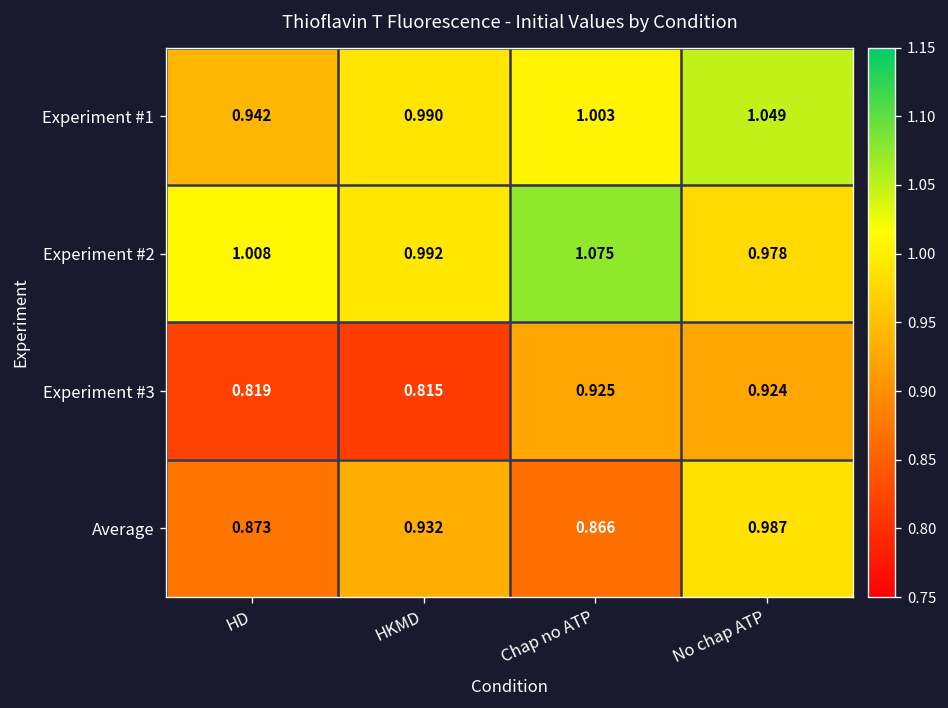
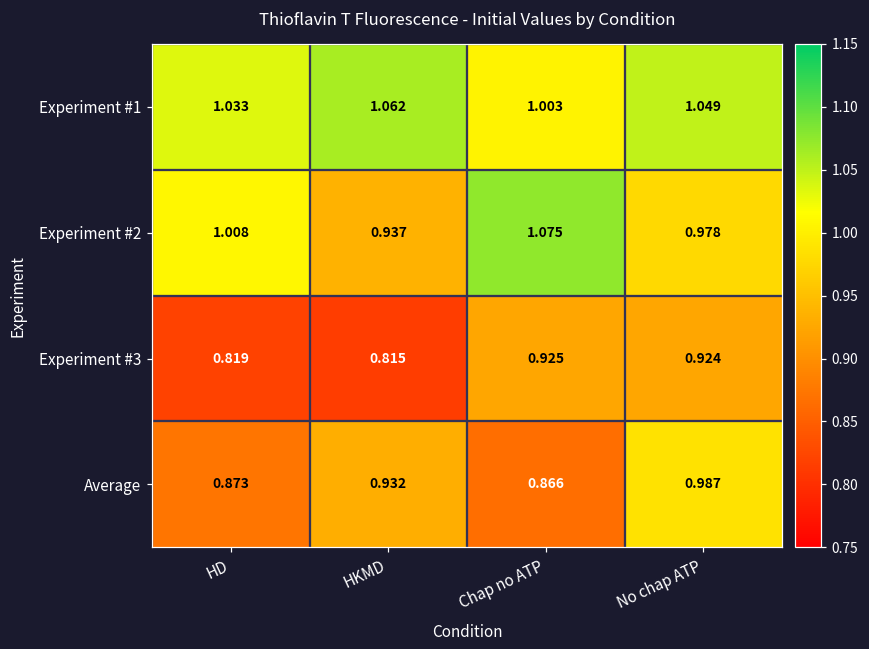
  {
    "Experiment #1": {
-     "HD": 0.942,
-     "HKMD": 0.990,
+     "HD": 1.033,
+     "HKMD": 1.062,
      "Chap no ATP": 1.003,
      "No chap ATP": 1.049
    },
    "Experiment #2": {
      "HD": 1.008,
-     "HKMD": 0.992,
+     "HKMD": 0.937,
      "Chap no ATP": 1.075,
      "No chap ATP": 0.978
    },
    "Experiment #3": {
      "HD": 0.819,
      "HKMD": 0.815,
      "Chap no ATP": 0.925,
      "No chap ATP": 0.924
    },
    "Average": {
      "HD": 0.873,
      "HKMD": 0.932,
      "Chap no ATP": 0.866,
      "No chap ATP": 0.987
    }
  }
